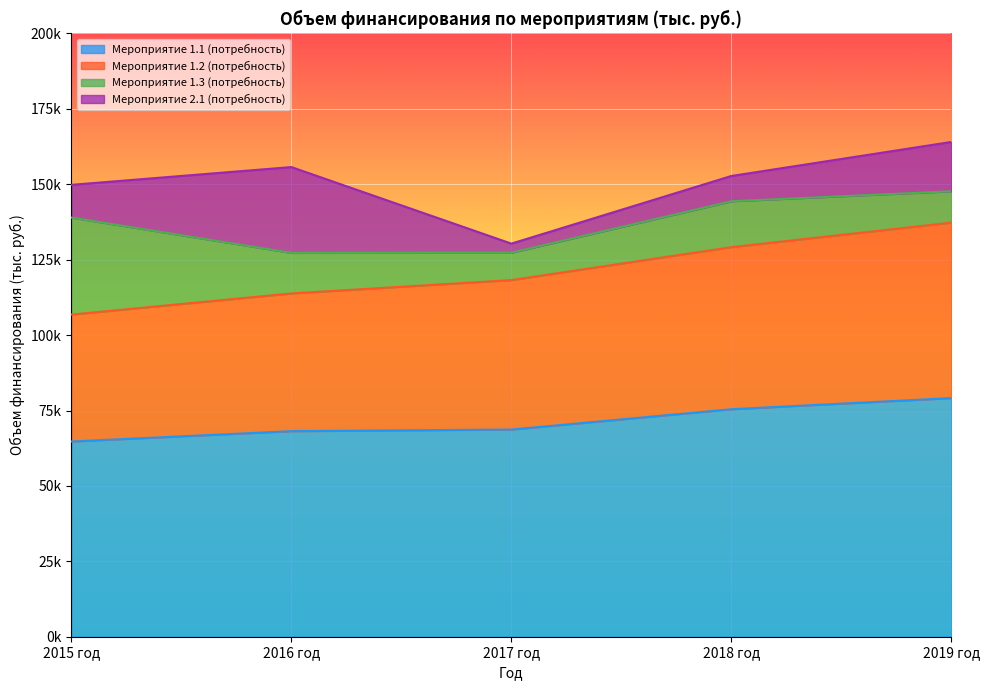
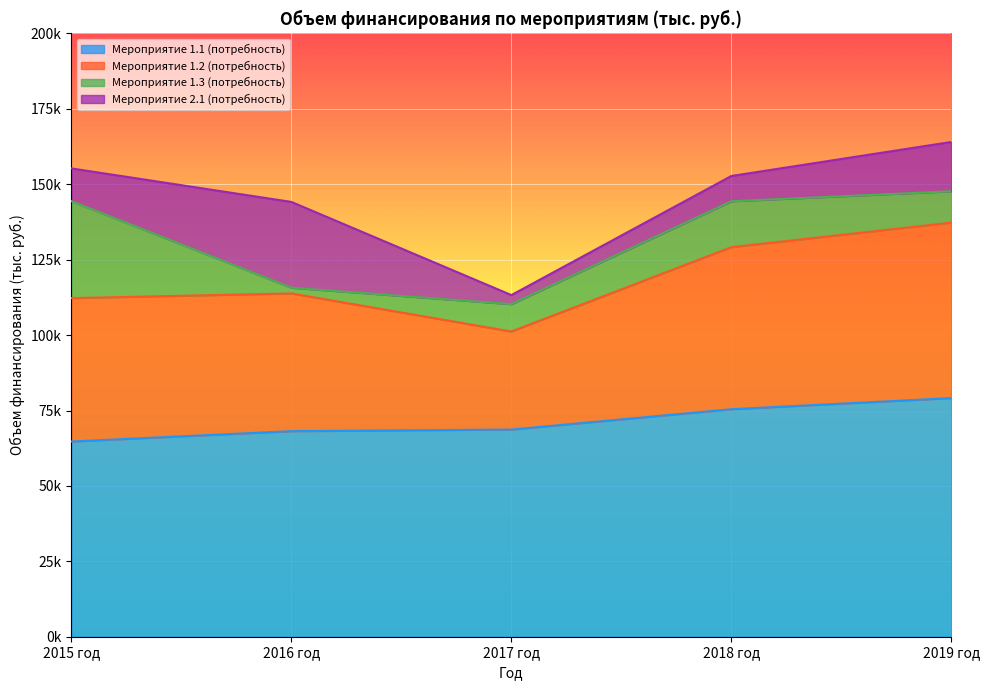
  {
    "Мероприятие 1.1 (потребность)": {
      "2015 год": 65000,
      "2016 год": 68000,
      "2017 год": 69000,
      "2018 год": 75000,
      "2019 год": 79000
    },
    "Мероприятие 1.2 (потребность)": {
-     "2015 год": 42000,
+     "2015 год": 48000,
      "2016 год": 46000,
-     "2017 год": 50000,
+     "2017 год": 33000,
      "2018 год": 54000,
      "2019 год": 58000
    },
    "Мероприятие 1.3 (потребность)": {
      "2015 год": 32000,
-     "2016 год": 13000,
+     "2016 год": 2000,
      "2017 год": 9000,
      "2018 год": 15000,
      "2019 год": 10000
    },
    "Мероприятие 2.1 (потребность)": {
      "2015 год": 11000,
      "2016 год": 28000,
      "2017 год": 3000,
      "2018 год": 8000,
      "2019 год": 16000
    }
  }
